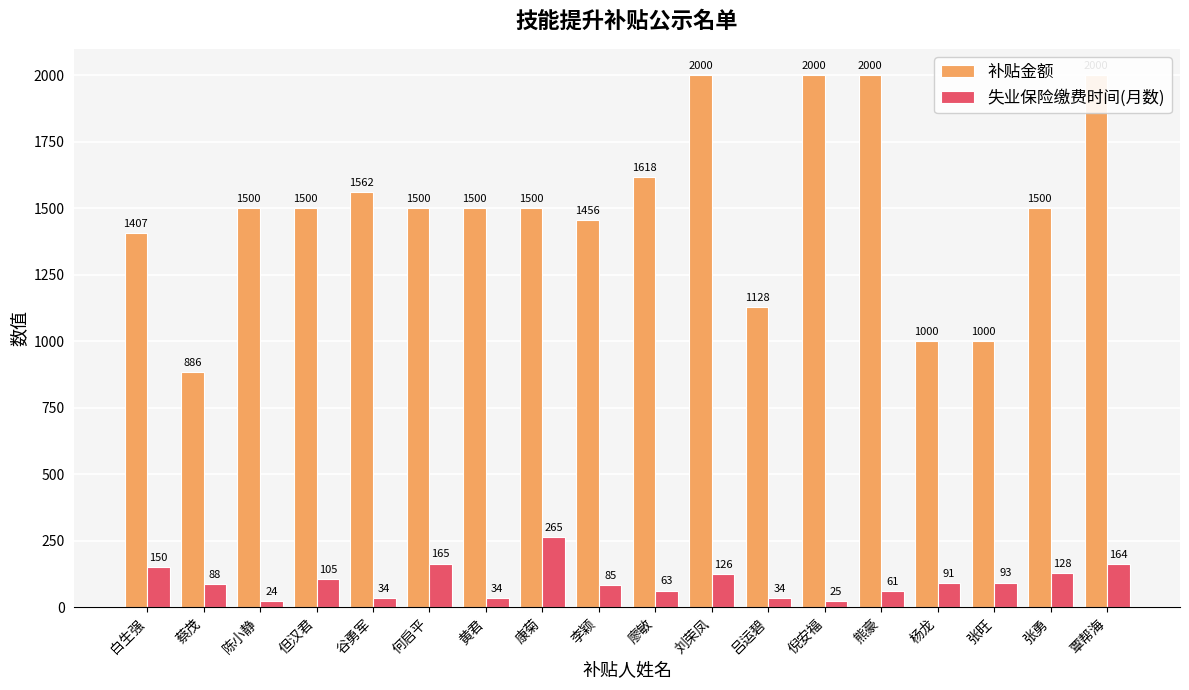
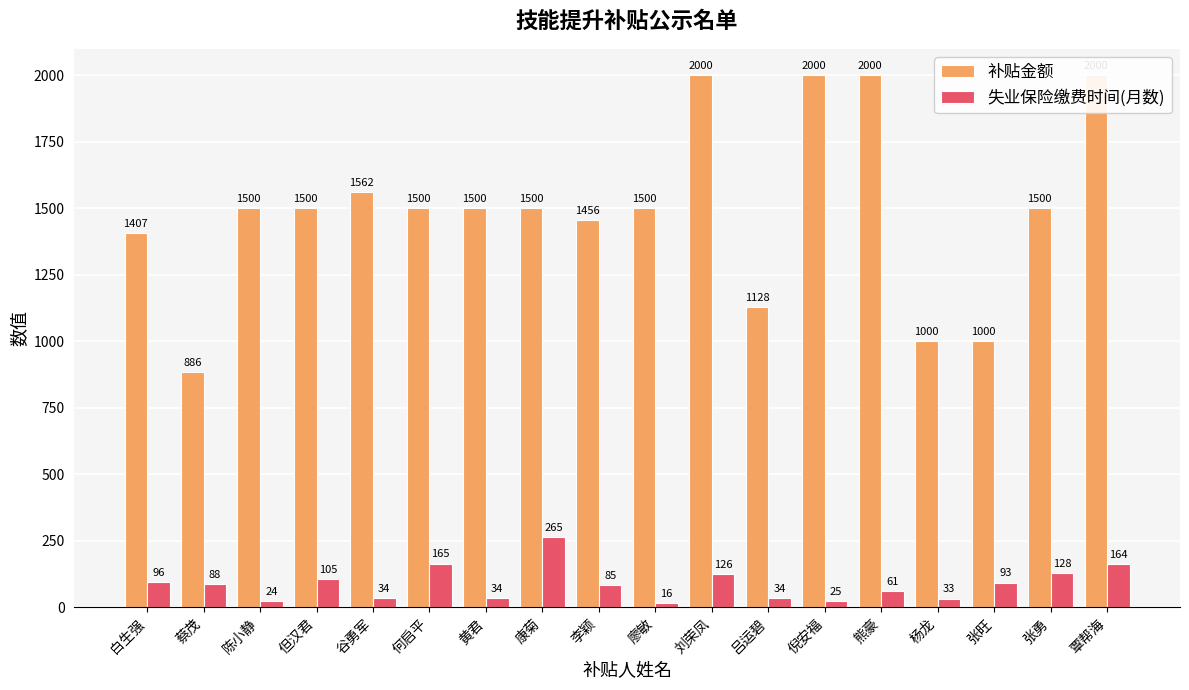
  {
    "补贴金额": {
      "白生强": 1407,
      "蔡茂": 886,
      "陈小静": 1500,
      "但汉君": 1500,
      "谷勇军": 1562,
      "何启平": 1500,
      "黄君": 1500,
      "康菊": 1500,
      "李颖": 1456,
-     "廖敏": 1618,
+     "廖敏": 1500,
      "刘荣凤": 2000,
      "吕运碧": 1128,
      "倪安福": 2000,
      "熊豪": 2000,
      "杨龙": 1000,
      "张旺": 1000,
      "张勇": 1500
    },
    "失业保险缴费时间(月数)": {
-     "白生强": 150,
+     "白生强": 96,
      "蔡茂": 88,
      "陈小静": 24,
      "但汉君": 105,
      "谷勇军": 34,
      "何启平": 165,
      "黄君": 34,
      "康菊": 265,
      "李颖": 85,
-     "廖敏": 63,
+     "廖敏": 16,
      "刘荣凤": 126,
      "吕运碧": 34,
      "倪安福": 25,
      "熊豪": 61,
-     "杨龙": 91,
+     "杨龙": 33,
      "张旺": 93,
      "张勇": 128,
      "覃帮海": 164
    }
  }
